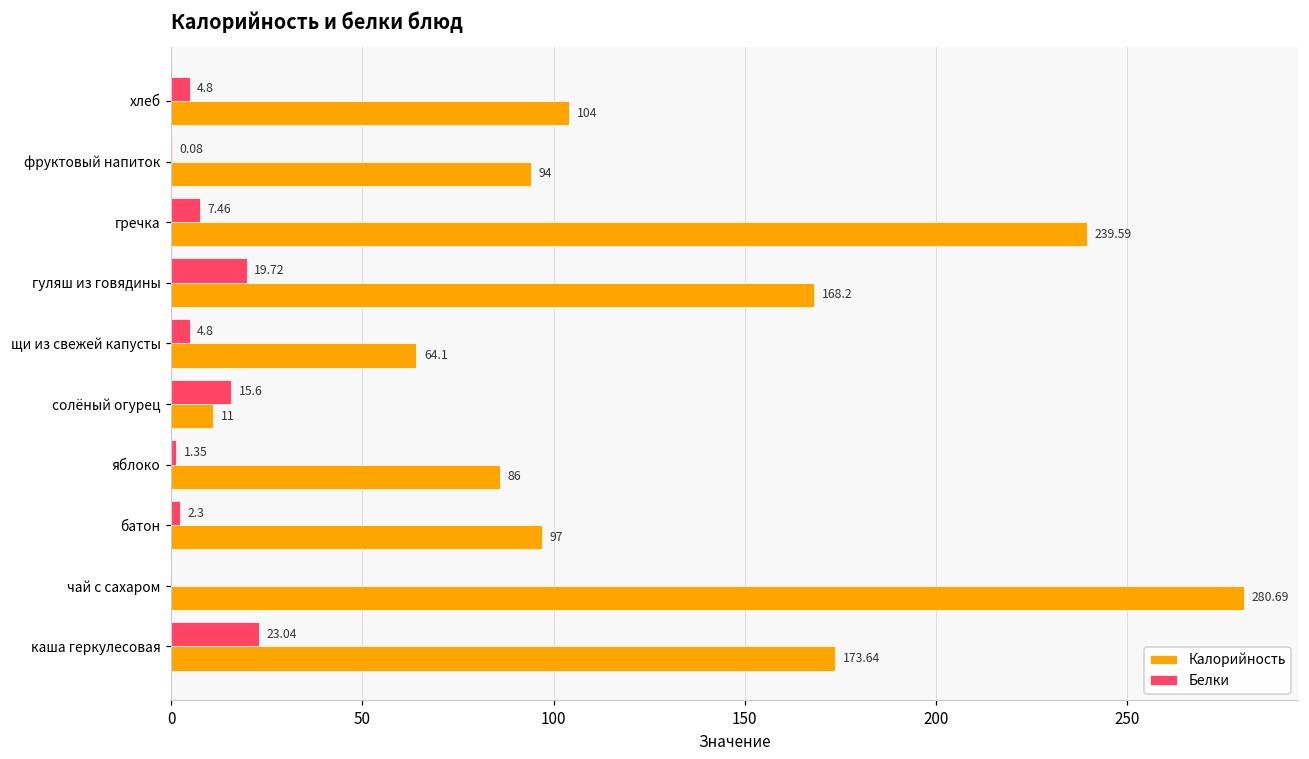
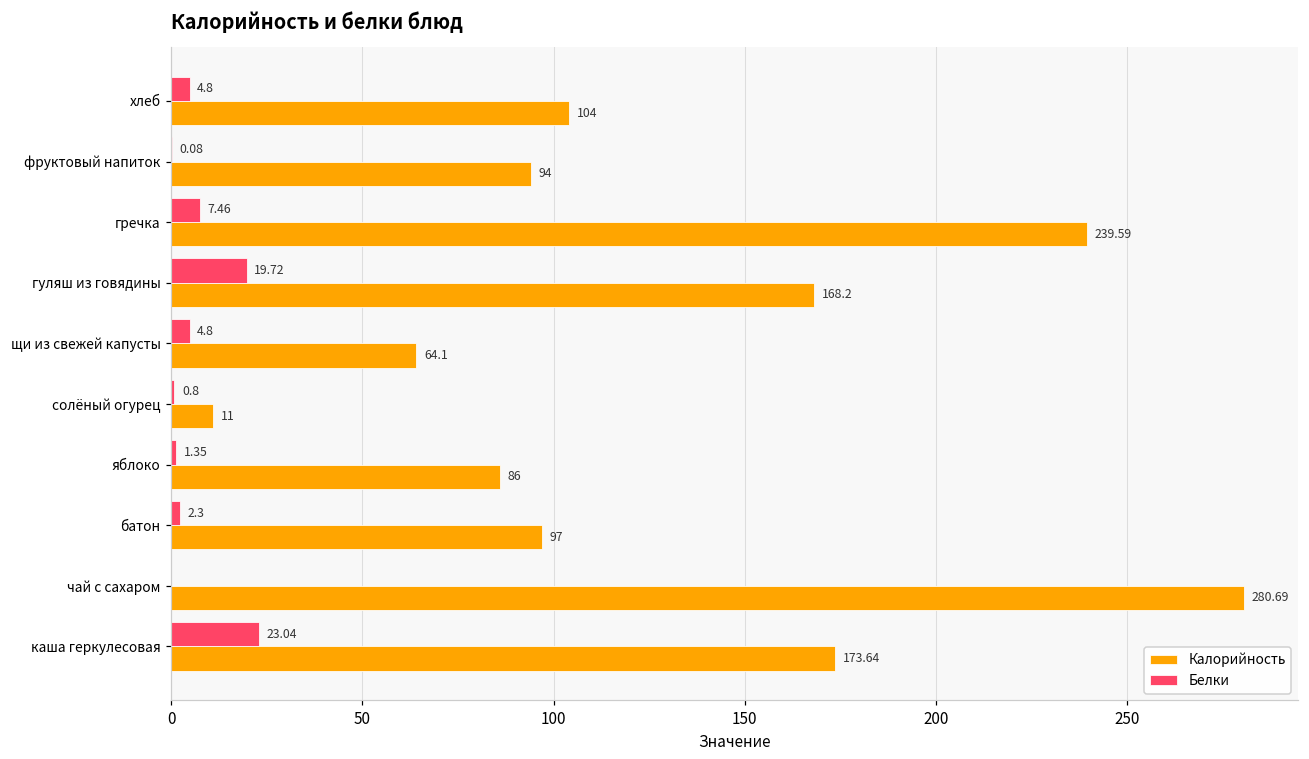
  {
    "Калорийность": {
      "хлеб": 104,
      "фруктовый напиток": 94,
      "гречка": 239.59,
      "гуляш из говядины": 168.2,
      "щи из свежей капусты": 64.1,
      "солёный огурец": 11,
      "яблоко": 86,
      "батон": 97,
      "чай с сахаром": 280.69,
      "каша геркулесовая": 173.64
    },
    "Белки": {
      "хлеб": 4.8,
      "фруктовый напиток": 0.08,
      "гречка": 7.46,
      "гуляш из говядины": 19.72,
      "щи из свежей капусты": 4.8,
-     "солёный огурец": 15.6,
+     "солёный огурец": 0.8,
      "яблоко": 1.35,
      "батон": 2.3,
      "каша геркулесовая": 23.04
    }
  }
